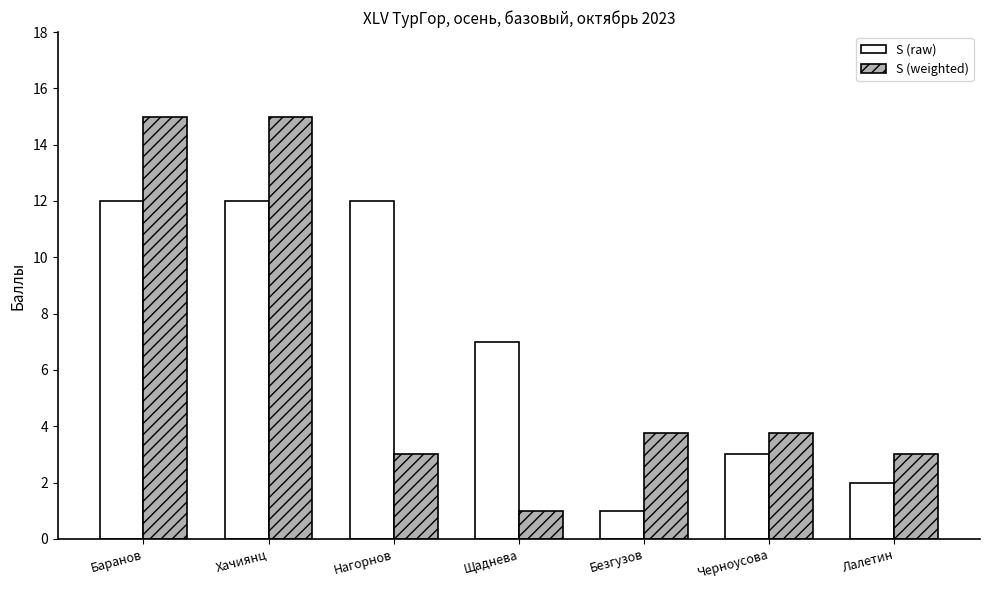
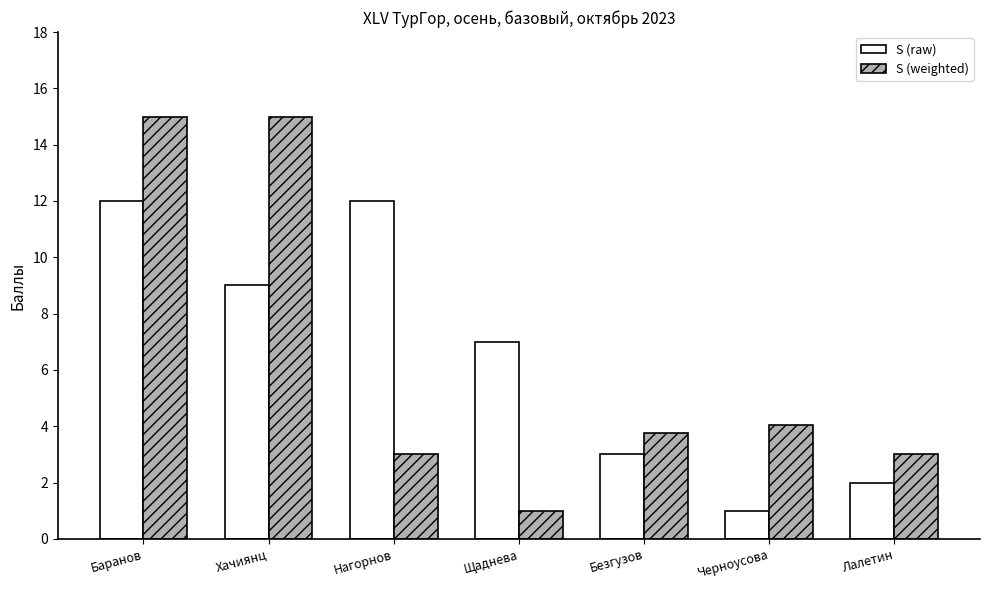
  {
    "S (raw)": {
      "Баранов": 12,
-     "Хачиянц": 12,
+     "Хачиянц": 9,
      "Нагорнов": 12,
      "Щаднева": 7,
-     "Безгузов": 1,
-     "Черноусова": 3,
+     "Безгузов": 3,
+     "Черноусова": 1,
      "Лалетин": 2
    },
    "S (weighted)": {
      "Баранов": 15.0,
      "Хачиянц": 15.0,
      "Нагорнов": 3.0,
      "Щаднева": 1.0,
      "Безгузов": 3.8,
-     "Черноусова": 3.8,
+     "Черноусова": 4.1,
      "Лалетин": 3.0
    }
  }
